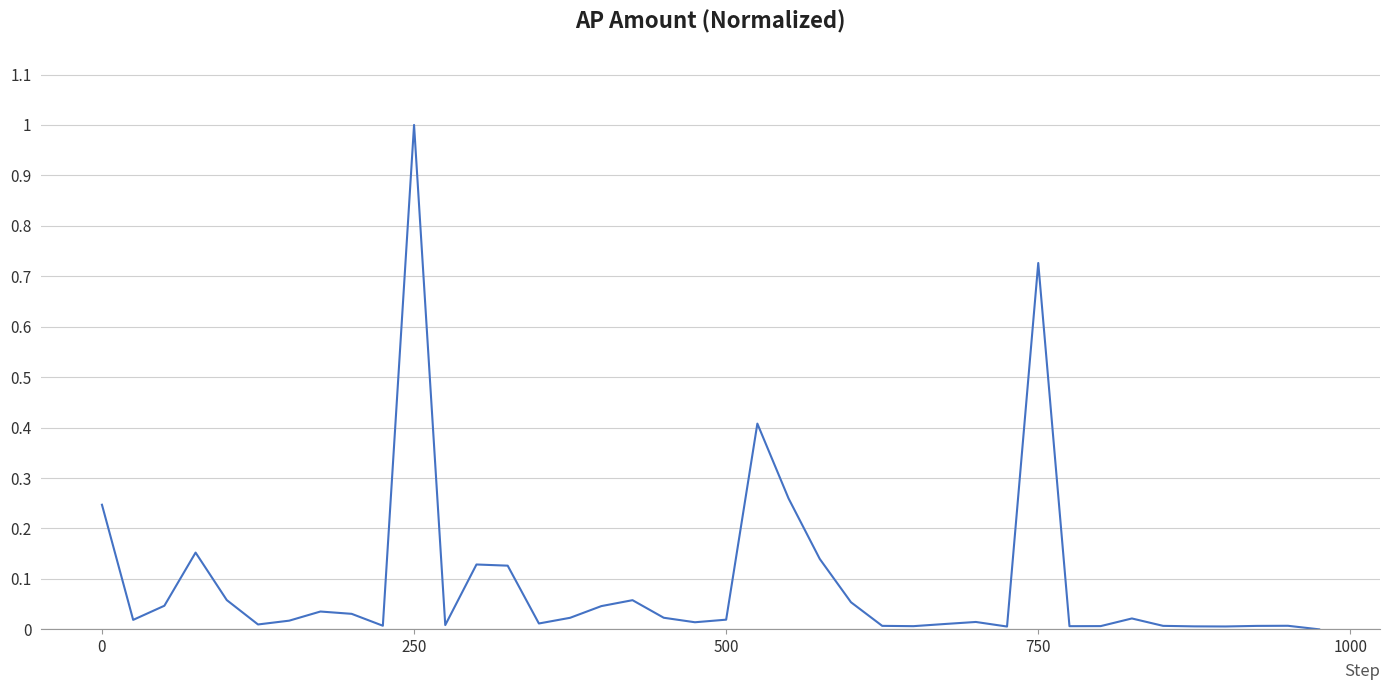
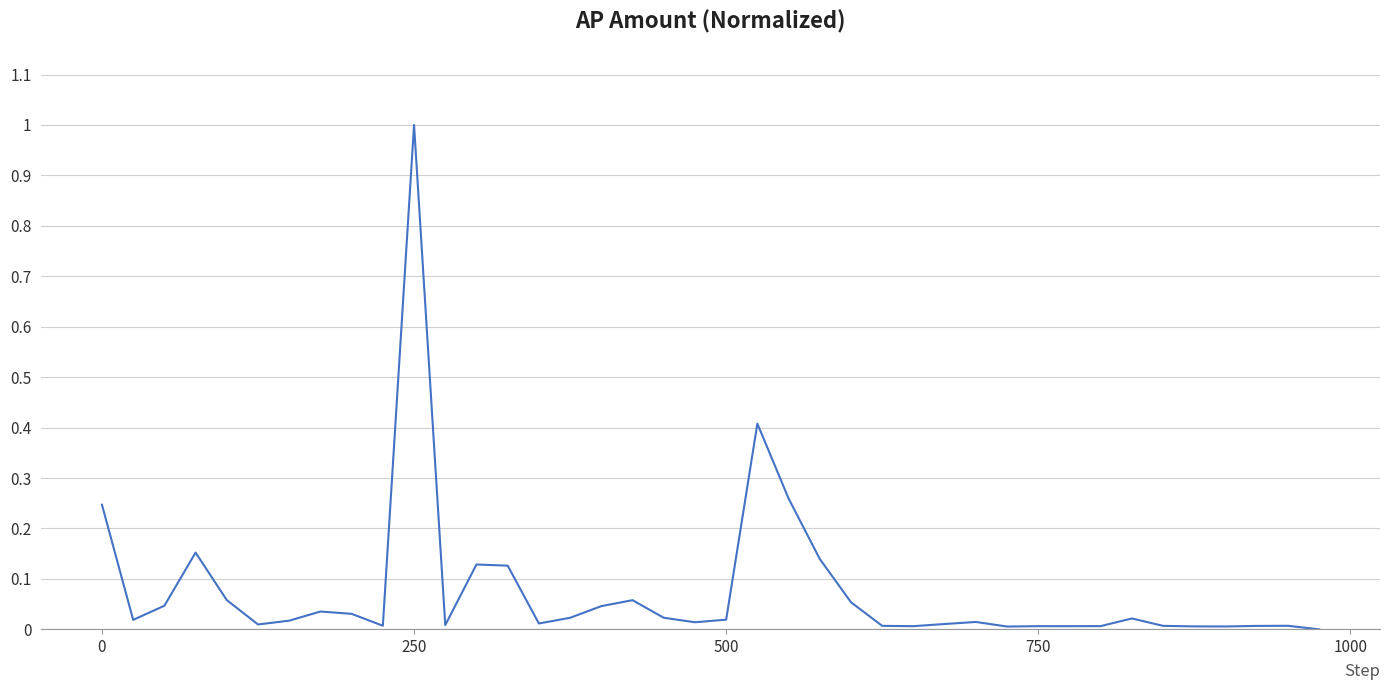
  {
    "0": 0.25,
    "250": 1.00,
    "500": 0.02,
-   "750": 0.73
+   "750": 0.01
  }
